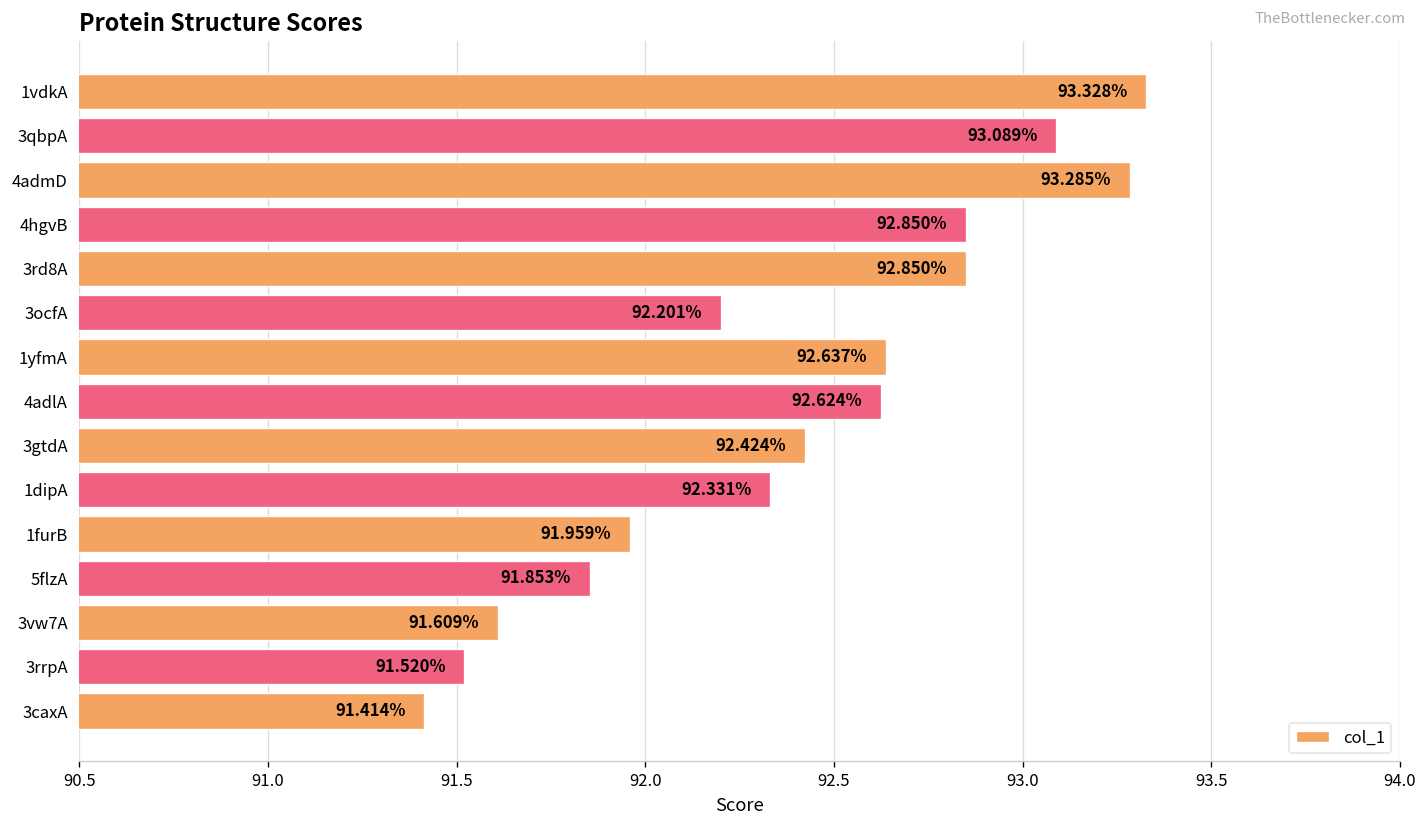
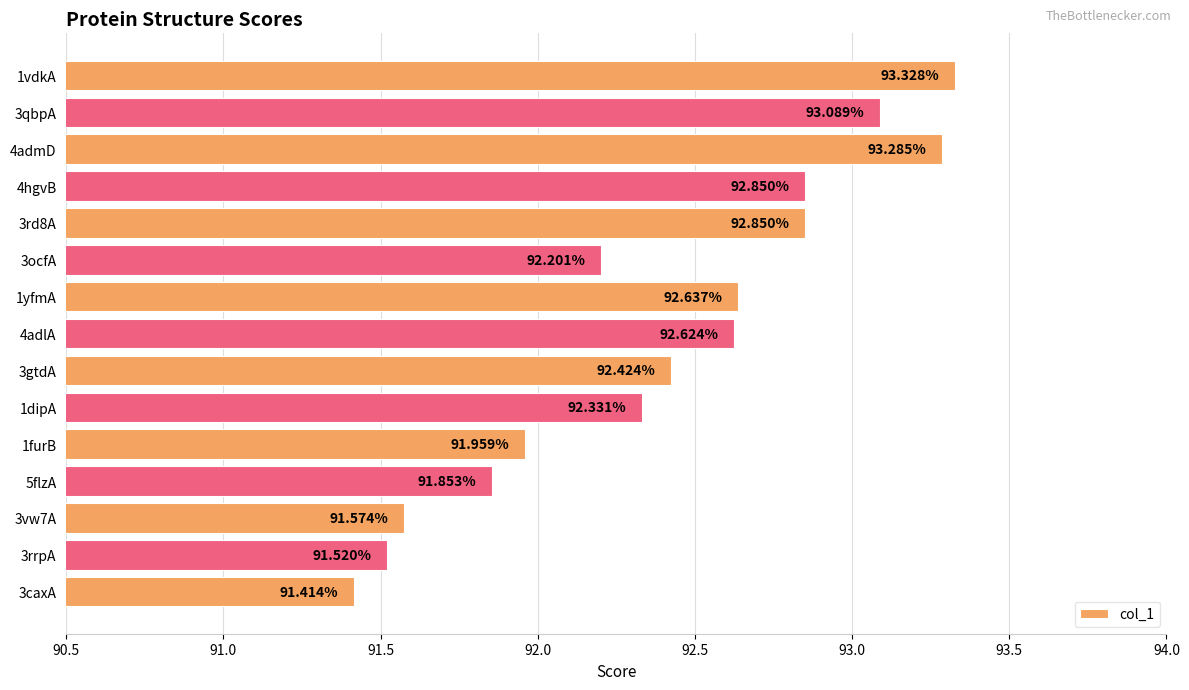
  {
    "1vdkA": "93.328%",
    "3qbpA": "93.089%",
    "4admD": "93.285%",
    "4hgvB": "92.850%",
    "3rd8A": "92.850%",
    "3ocfA": "92.201%",
    "1yfmA": "92.637%",
    "4adlA": "92.624%",
    "3gtdA": "92.424%",
    "1dipA": "92.331%",
    "1furB": "91.959%",
    "5flzA": "91.853%",
-   "3vw7A": "91.609%",
+   "3vw7A": "91.574%",
    "3rrpA": "91.520%",
    "3caxA": "91.414%"
  }
